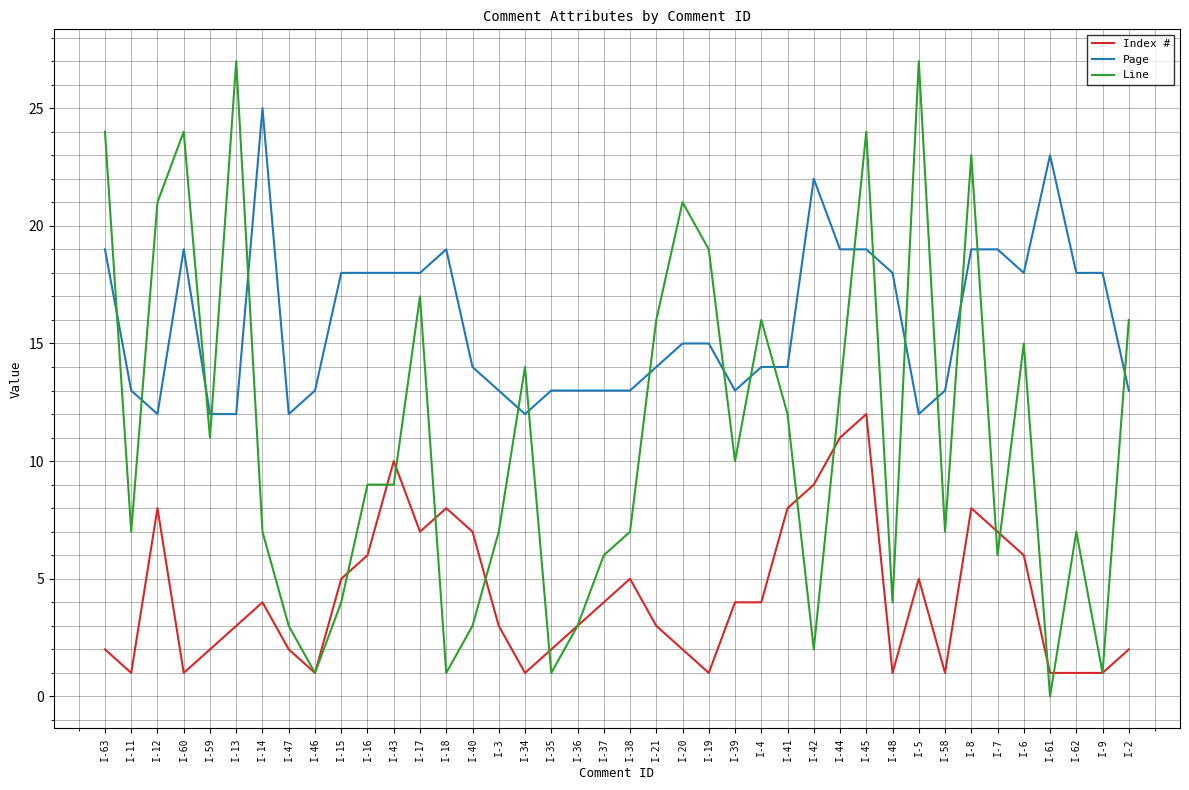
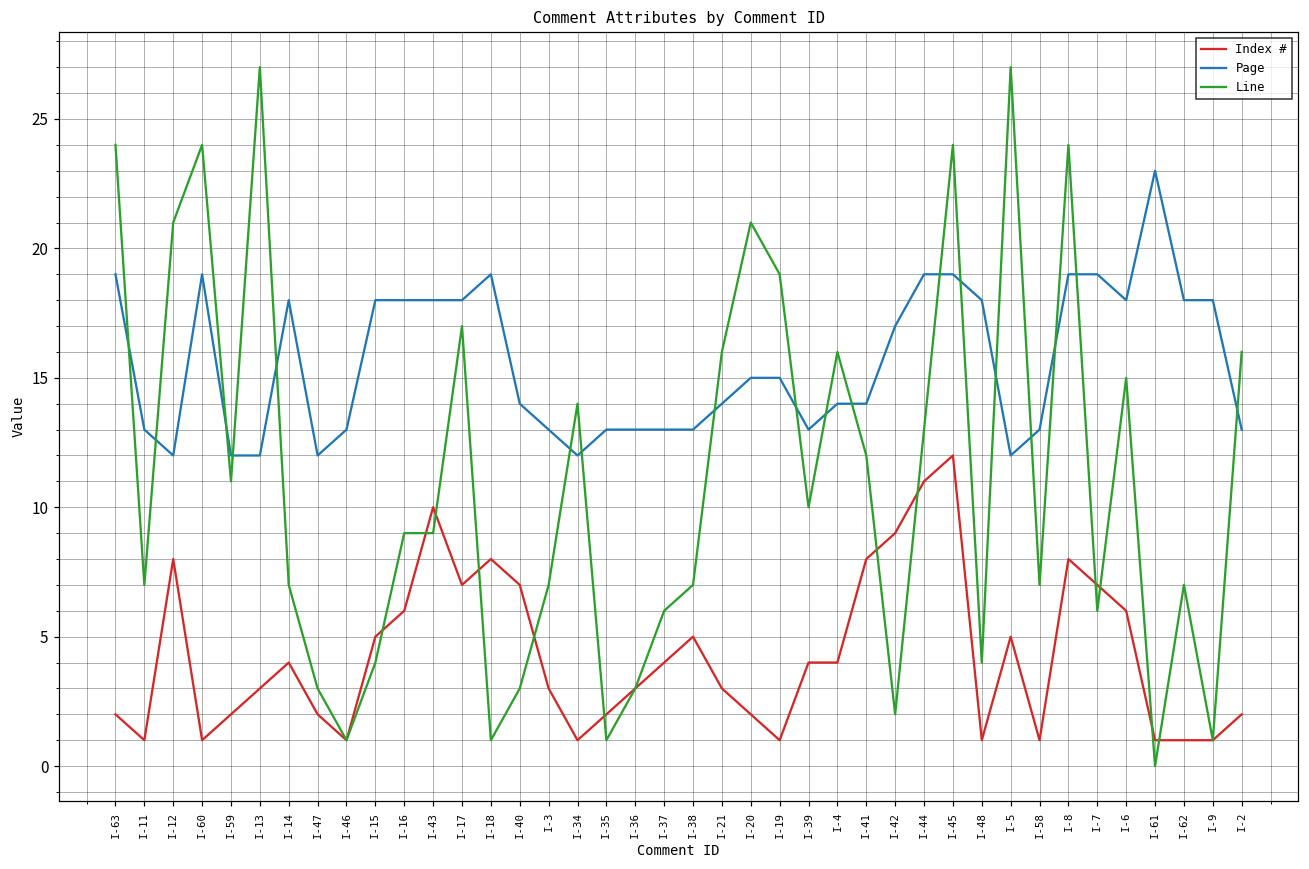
  {
    "Index #": {
      "I-63": 2,
      "I-11": 1,
      "I-12": 8,
      "I-60": 1,
      "I-59": 2,
      "I-13": 3,
      "I-14": 4,
      "I-47": 2,
      "I-15": 5,
      "I-16": 6,
      "I-43": 10,
      "I-17": 7,
      "I-18": 8,
      "I-40": 7,
      "I-3": 3,
      "I-34": 1,
      "I-35": 2,
      "I-37": 4,
      "I-38": 5,
      "I-21": 3,
      "I-20": 2,
      "I-19": 1,
      "I-39": 4,
      "I-4": 4,
      "I-41": 8,
      "I-42": 9,
      "I-44": 11,
      "I-45": 12,
      "I-48": 1,
      "I-5": 5,
      "I-58": 1,
      "I-8": 8,
      "I-7": 7,
      "I-6": 6,
      "I-61": 1,
      "I-62": 1,
      "I-2": 2
    },
    "Page": {
      "I-63": 19,
      "I-11": 13,
      "I-12": 12,
      "I-60": 19,
      "I-59": 12,
      "I-13": 12,
-     "I-14": 25,
+     "I-14": 18,
      "I-47": 12,
      "I-46": 13,
      "I-15": 18,
      "I-16": 18,
      "I-43": 18,
      "I-17": 18,
      "I-18": 19,
      "I-40": 14,
      "I-3": 13,
      "I-34": 12,
      "I-35": 13,
      "I-36": 13,
      "I-37": 13,
      "I-38": 13,
      "I-21": 14,
      "I-20": 15,
      "I-19": 15,
      "I-39": 13,
      "I-4": 14,
      "I-41": 14,
-     "I-42": 22,
+     "I-42": 17,
      "I-44": 19,
      "I-45": 19,
      "I-48": 18,
      "I-5": 12,
      "I-58": 13,
      "I-8": 19,
      "I-7": 19,
      "I-6": 18,
      "I-61": 23,
      "I-62": 18,
      "I-9": 18,
      "I-2": 13
    },
    "Line": {
      "I-63": 24,
      "I-11": 7,
      "I-12": 21,
      "I-60": 24,
      "I-59": 11,
      "I-13": 27,
      "I-14": 7,
      "I-47": 3,
      "I-15": 4,
      "I-16": 9,
      "I-43": 9,
      "I-17": 17,
      "I-18": 1,
      "I-40": 3,
      "I-3": 7,
      "I-34": 14,
      "I-35": 1,
      "I-37": 6,
      "I-38": 7,
      "I-21": 16,
      "I-20": 21,
      "I-19": 19,
      "I-39": 10,
      "I-4": 16,
      "I-41": 12,
      "I-42": 2,
      "I-44": 13,
      "I-45": 24,
      "I-48": 4,
      "I-5": 27,
      "I-58": 7,
-     "I-8": 23,
+     "I-8": 24,
      "I-7": 6,
      "I-6": 15,
      "I-61": 0,
      "I-62": 7,
      "I-2": 16
    }
  }
